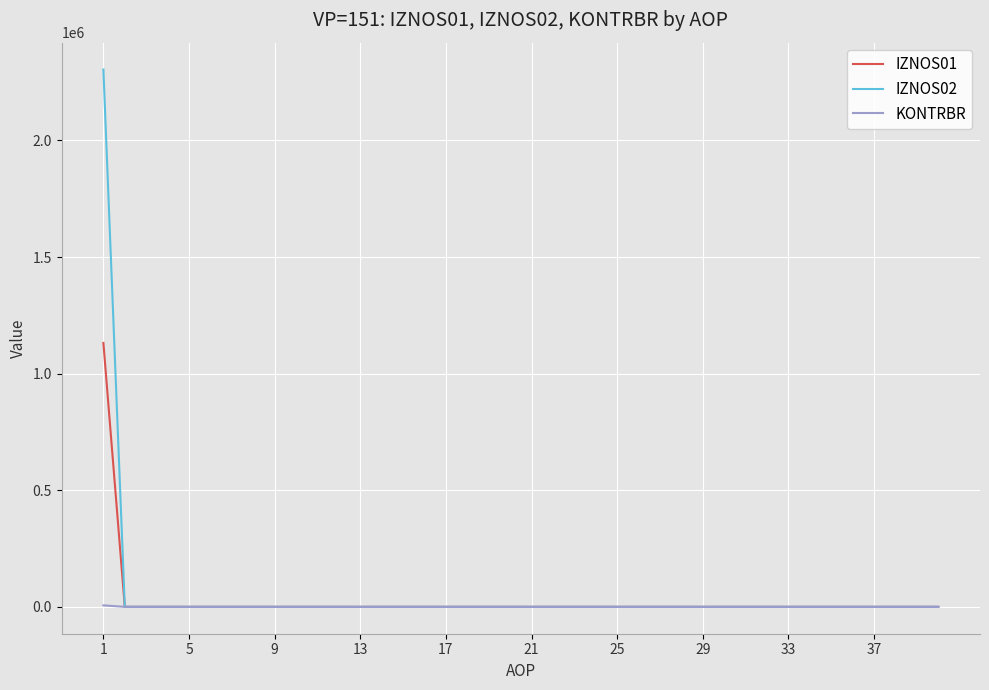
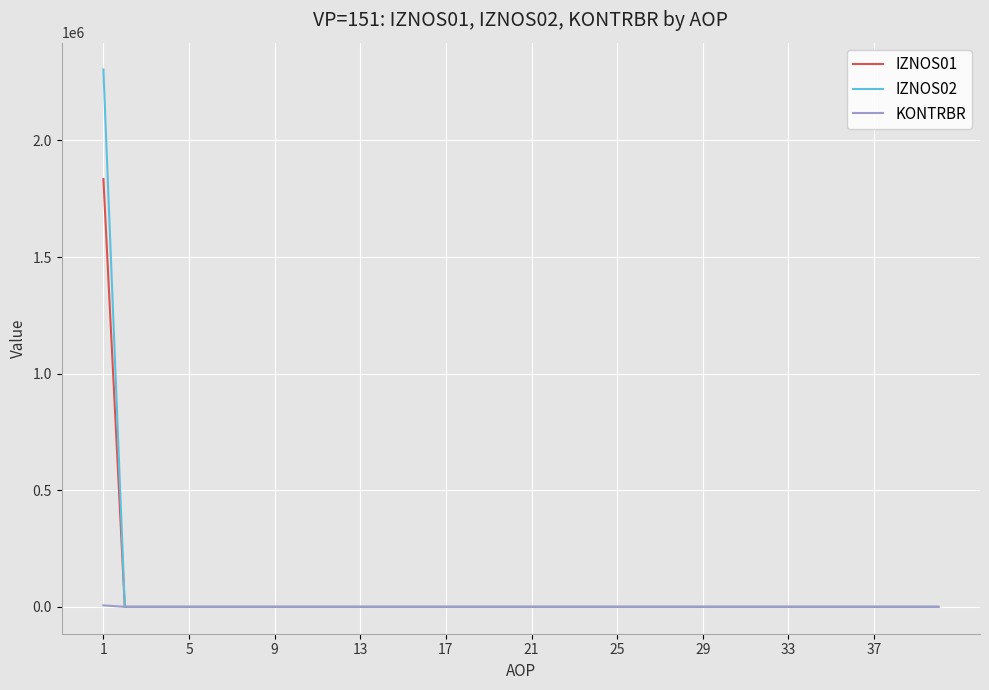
  {
    "IZNOS01": {
-     "1": 1130000
+     "1": 1830000
    },
    "IZNOS02": {
      "1": 2300000
    },
    "KONTRBR": {
      "1": 10000
    }
  }
